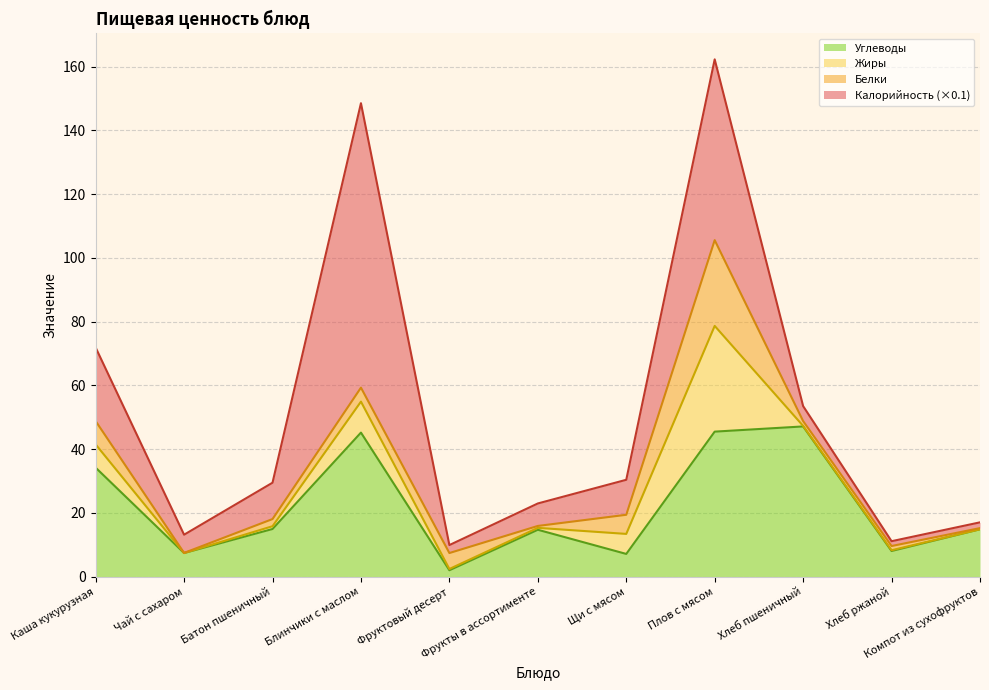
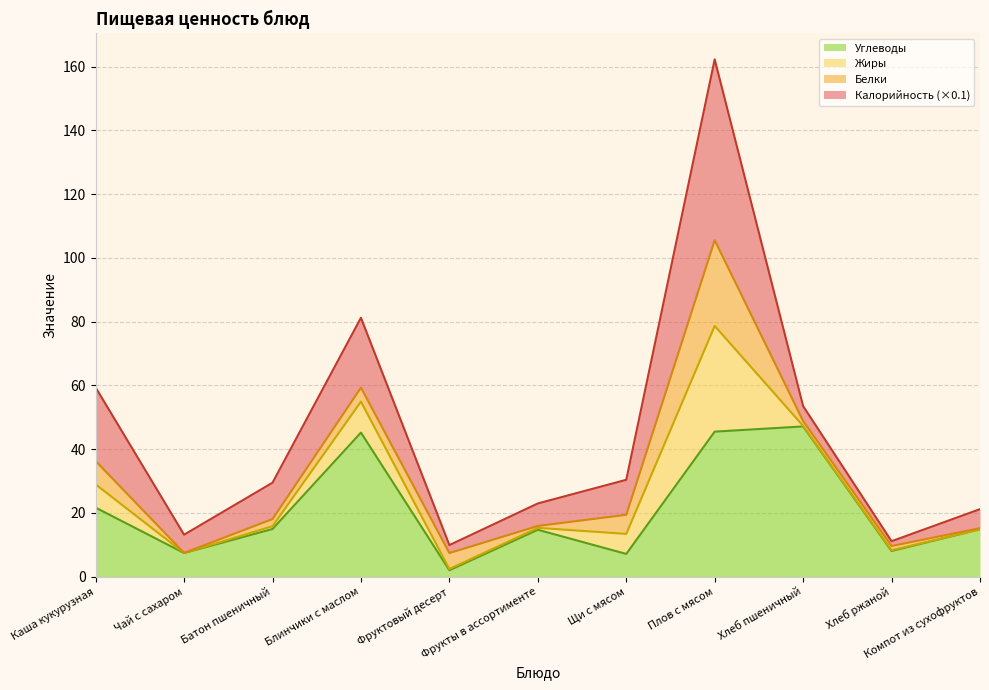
  {
    "Углеводы": {
-     "Каша кукурузная": 34,
+     "Каша кукурузная": 22,
      "Батон пшеничный": 15,
      "Блинчики с маслом": 45,
      "Щи с мясом": 7,
      "Плов с мясом": 45
    },
    "Калорийность (×0.1)": {
      "Каша кукурузная": 23,
      "Чай с сахаром": 6,
      "Батон пшеничный": 11,
-     "Блинчики с маслом": 89,
+     "Блинчики с маслом": 22,
      "Фруктовый десерт": 3,
      "Фрукты в ассортименте": 7,
      "Щи с мясом": 11,
      "Плов с мясом": 57,
      "Хлеб пшеничный": 5,
      "Хлеб ржаной": 2,
-     "Компот из сухофруктов": 2
+     "Компот из сухофруктов": 6
    }
  }
